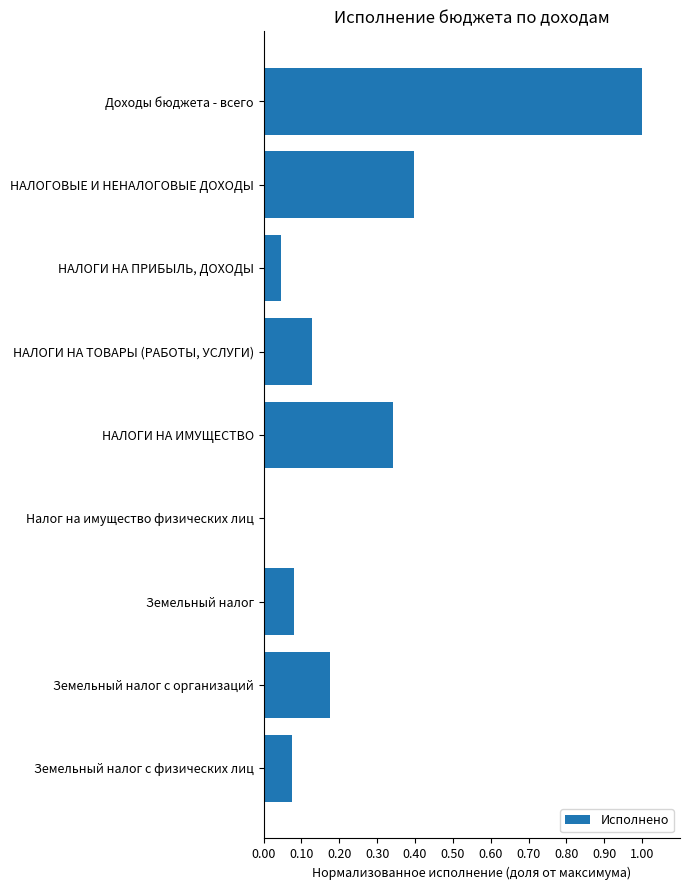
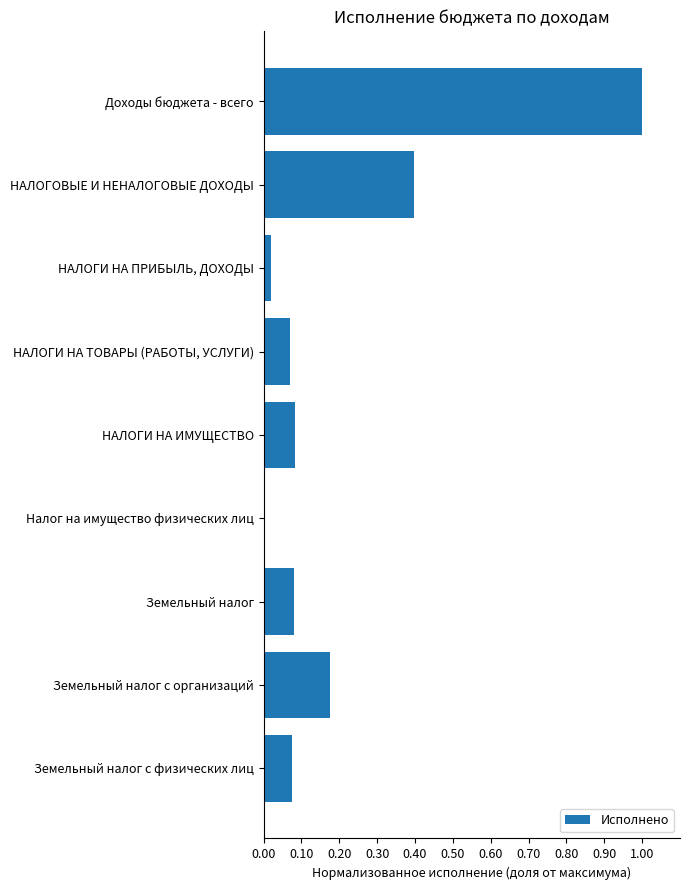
  {
    "Доходы бюджета - всего": 1.00,
    "НАЛОГОВЫЕ И НЕНАЛОГОВЫЕ ДОХОДЫ": 0.40,
-   "НАЛОГИ НА ПРИБЫЛЬ, ДОХОДЫ": 0.05,
-   "НАЛОГИ НА ТОВАРЫ (РАБОТЫ, УСЛУГИ)": 0.13,
-   "НАЛОГИ НА ИМУЩЕСТВО": 0.34,
+   "НАЛОГИ НА ПРИБЫЛЬ, ДОХОДЫ": 0.02,
+   "НАЛОГИ НА ТОВАРЫ (РАБОТЫ, УСЛУГИ)": 0.07,
+   "НАЛОГИ НА ИМУЩЕСТВО": 0.08,
    "Земельный налог": 0.08,
    "Земельный налог с организаций": 0.18,
    "Земельный налог с физических лиц": 0.07
  }
